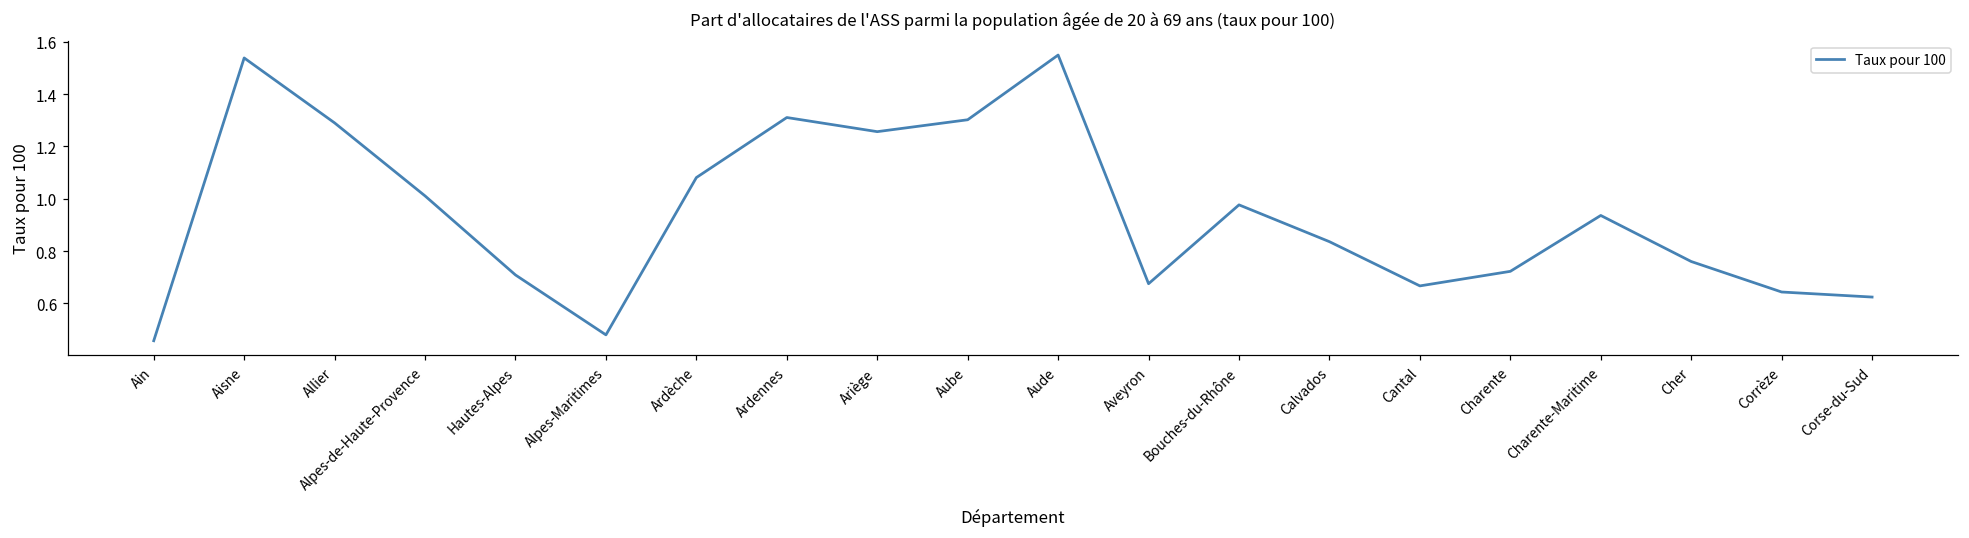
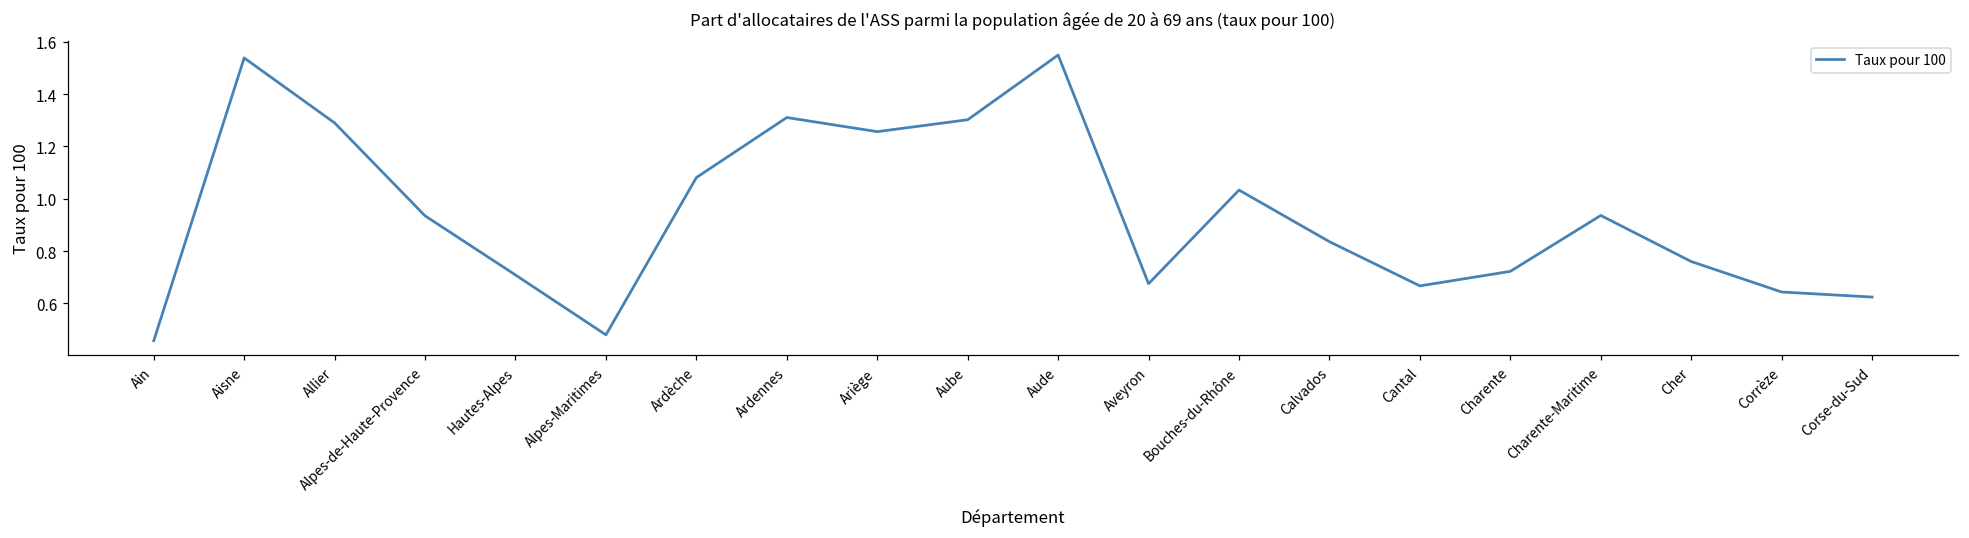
  {
    "Ain": 0.46,
    "Aisne": 1.54,
    "Allier": 1.29,
-   "Alpes-de-Haute-Provence": 1.01,
+   "Alpes-de-Haute-Provence": 0.93,
    "Hautes-Alpes": 0.71,
    "Alpes-Maritimes": 0.48,
    "Ardèche": 1.08,
    "Ardennes": 1.31,
    "Ariège": 1.26,
    "Aube": 1.30,
    "Aude": 1.55,
    "Aveyron": 0.68,
-   "Bouches-du-Rhône": 0.98,
+   "Bouches-du-Rhône": 1.03,
    "Calvados": 0.84,
    "Cantal": 0.67,
    "Charente": 0.72,
    "Charente-Maritime": 0.94,
    "Cher": 0.76,
    "Corrèze": 0.64,
    "Corse-du-Sud": 0.62
  }
